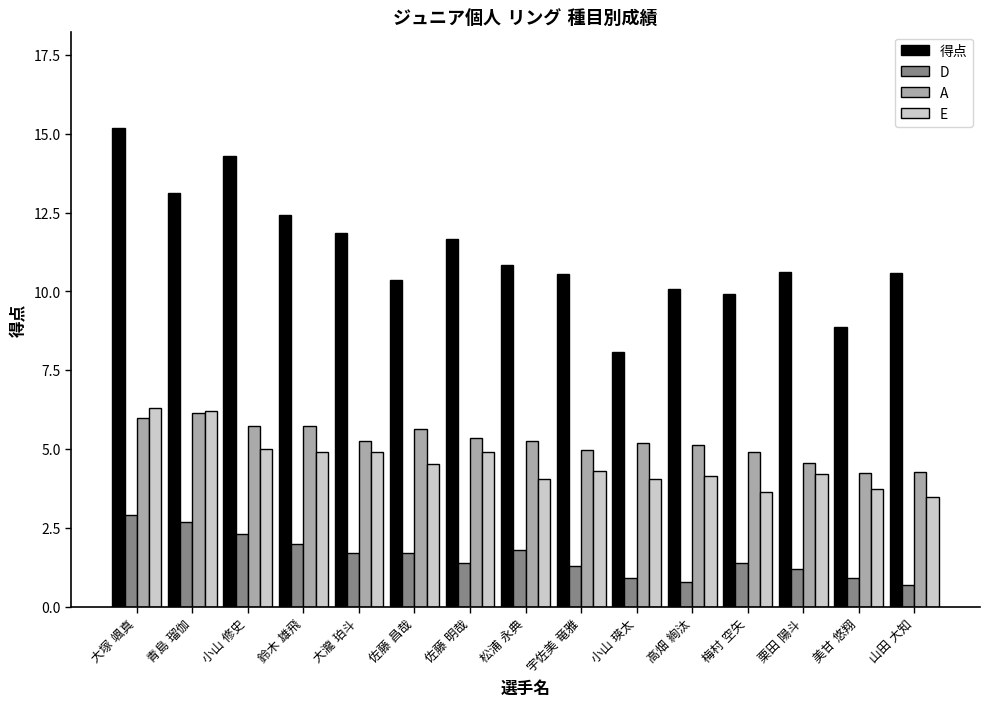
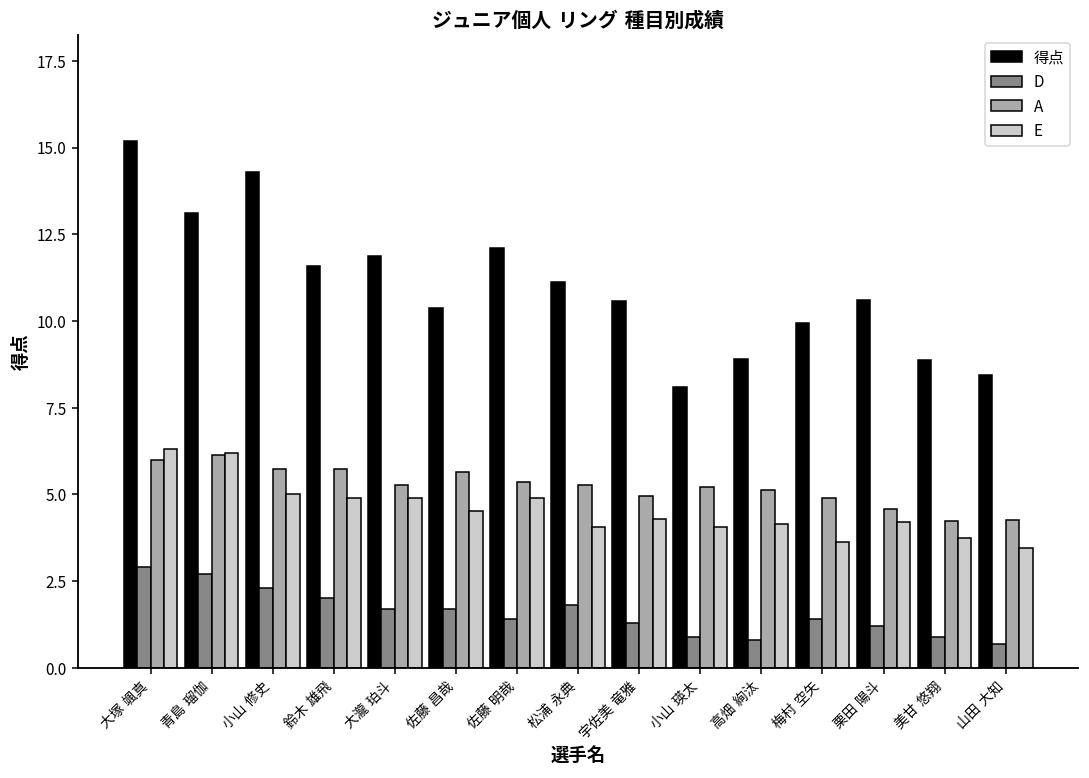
  {
    "得点": {
      "大塚 颯真": 15.2,
      "青島 瑠伽": 13.1,
      "小山 修史": 14.3,
-     "鈴木 雄飛": 12.4,
+     "鈴木 雄飛": 11.6,
      "大瀧 珀斗": 11.9,
      "佐藤 昌哉": 10.4,
-     "佐藤 明哉": 11.7,
-     "松浦 永典": 10.9,
+     "佐藤 明哉": 12.1,
+     "松浦 永典": 11.1,
      "宇佐美 竜雅": 10.6,
      "小山 瑛太": 8.1,
-     "高畑 絢汰": 10.1,
+     "高畑 絢汰": 8.9,
      "梅村 空矢": 9.9,
      "栗田 陽斗": 10.6,
      "美甘 悠翔": 8.9,
-     "山田 大知": 10.6
+     "山田 大知": 8.4
    }
  }
